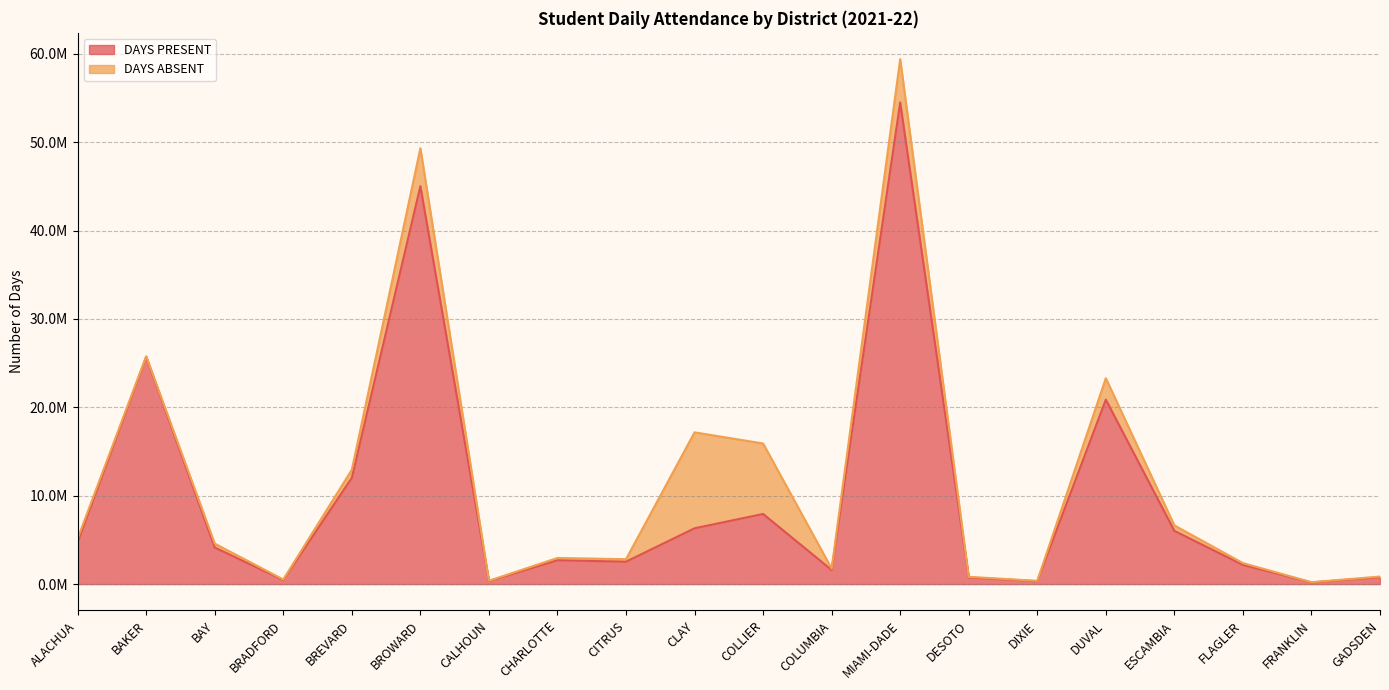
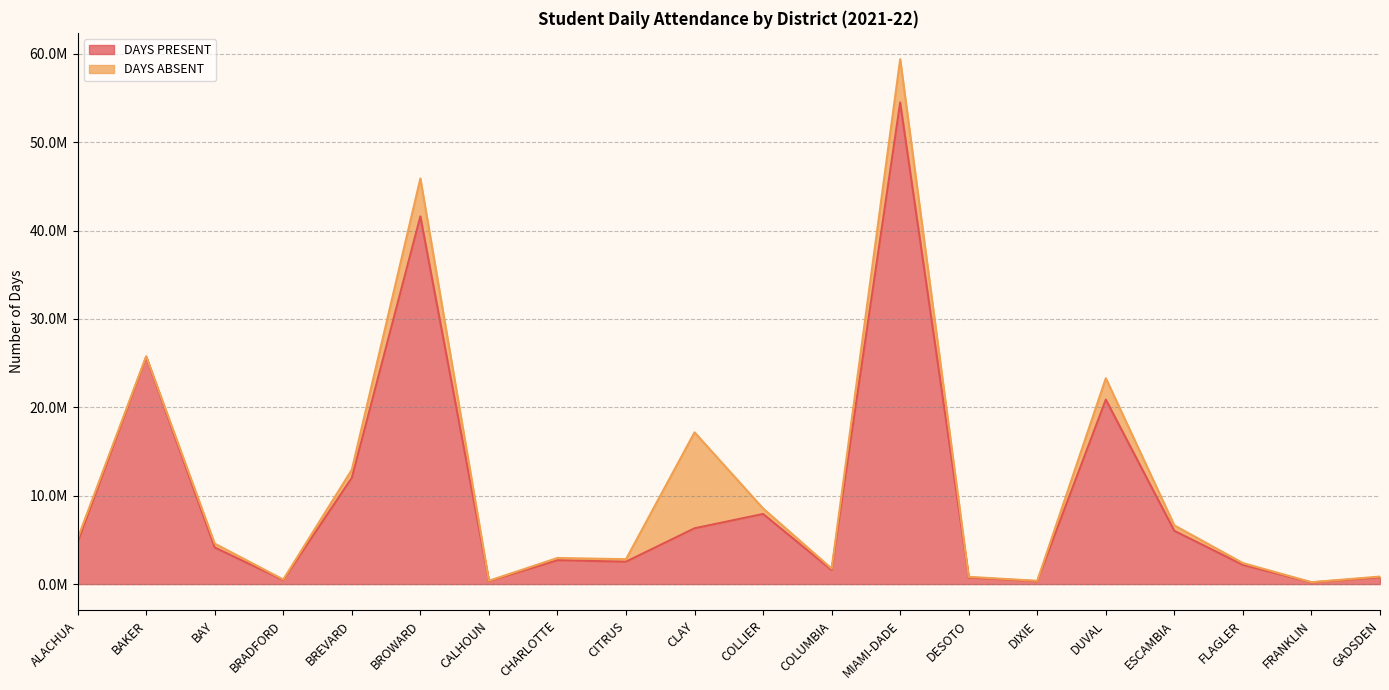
  {
    "DAYS PRESENT": {
      "ALACHUA": 5000000,
      "BAY": 4000000,
      "BREVARD": 12000000,
-     "BROWARD": 45000000,
+     "BROWARD": 42000000,
      "CLAY": 6000000,
      "COLLIER": 8000000,
      "MIAMI-DADE": 54000000,
      "DUVAL": 21000000,
      "ESCAMBIA": 6000000
    },
    "DAYS ABSENT": {
      "ALACHUA": 0,
      "BAY": 0,
      "BREVARD": 1000000,
      "BROWARD": 4000000,
      "CLAY": 11000000,
-     "COLLIER": 8000000,
+     "COLLIER": 1000000,
      "MIAMI-DADE": 5000000,
      "DUVAL": 2000000,
      "ESCAMBIA": 1000000
    }
  }
